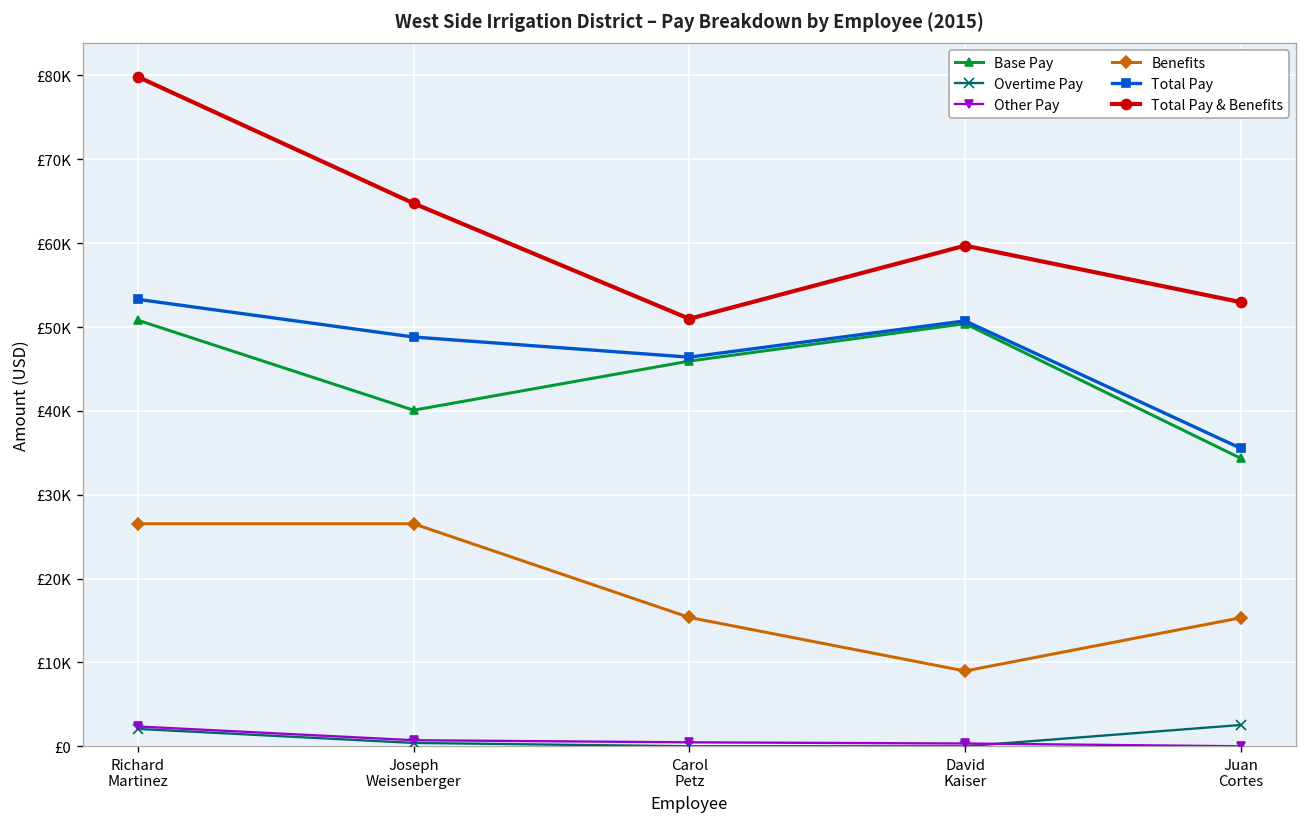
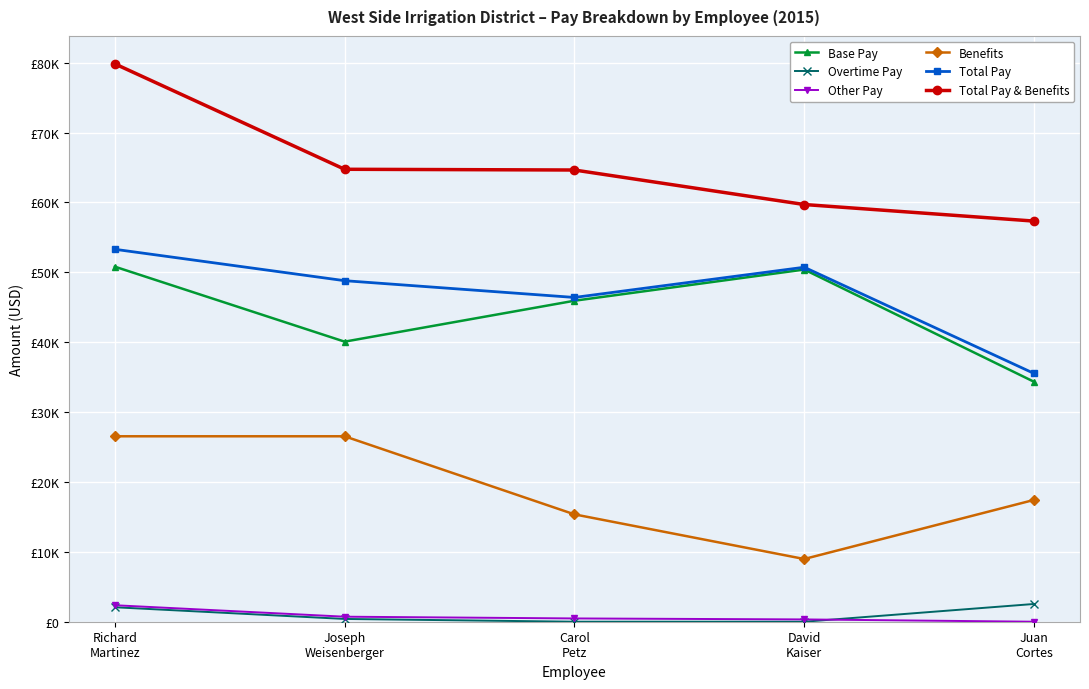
  {
    "Base Pay": {
      "Richard Martinez": "£51000",
      "Joseph Weisenberger": "£40000",
      "Carol Petz": "£46000",
      "Juan Cortes": "£34000"
    },
    "Overtime Pay": {
      "Carol Petz": "£0",
      "Juan Cortes": "£3000"
    },
    "Other Pay": {
      "Carol Petz": "£0",
      "Juan Cortes": "£0"
    },
    "Benefits": {
      "Richard Martinez": "£27000",
      "Joseph Weisenberger": "£27000",
      "Carol Petz": "£15000",
      "David Kaiser": "£9000",
-     "Juan Cortes": "£15000"
+     "Juan Cortes": "£17000"
    },
    "Total Pay": {
      "Richard Martinez": "£53000",
      "Joseph Weisenberger": "£49000",
      "Carol Petz": "£46000",
      "Juan Cortes": "£36000"
    },
    "Total Pay & Benefits": {
      "Richard Martinez": "£80000",
      "Joseph Weisenberger": "£65000",
-     "Carol Petz": "£51000",
+     "Carol Petz": "£65000",
      "David Kaiser": "£60000",
-     "Juan Cortes": "£53000"
+     "Juan Cortes": "£57000"
    }
  }
